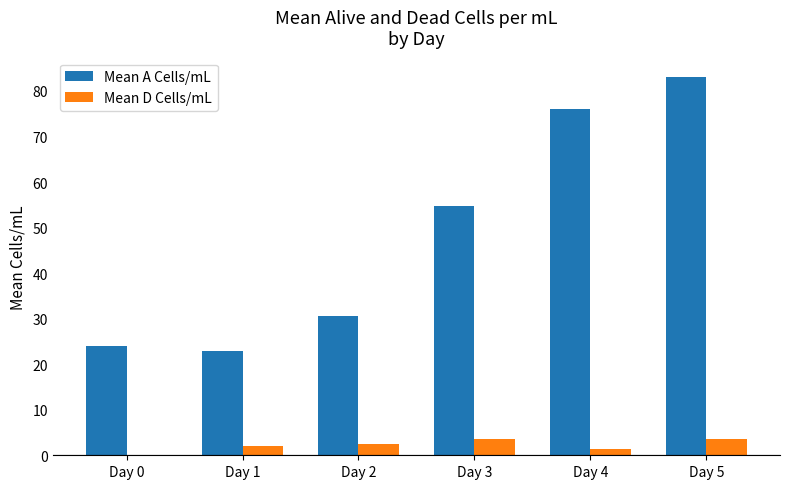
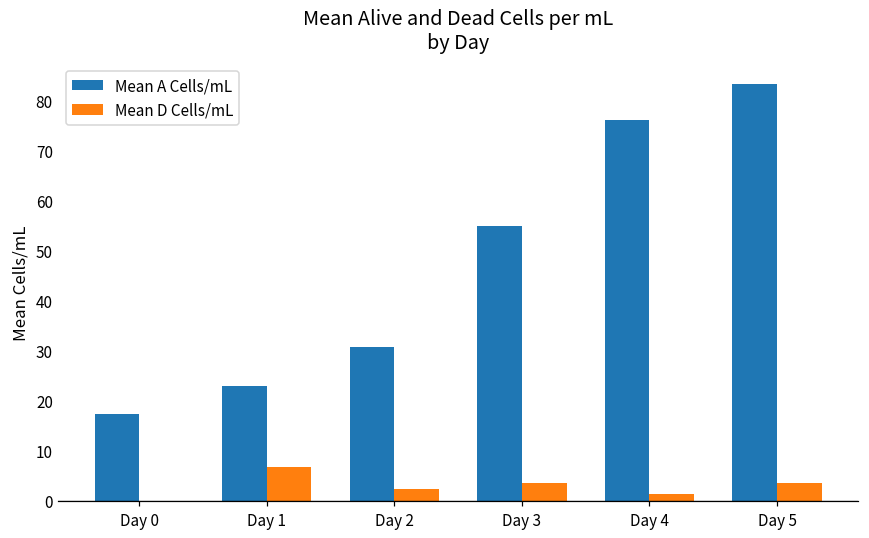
  {
    "Mean A Cells/mL": {
-     "Day 0": 24,
+     "Day 0": 17,
      "Day 1": 23,
      "Day 2": 31,
      "Day 3": 55,
      "Day 4": 76,
      "Day 5": 83
    },
    "Mean D Cells/mL": {
      "Day 0": 0,
-     "Day 1": 2,
+     "Day 1": 7,
      "Day 2": 2,
      "Day 3": 4,
      "Day 4": 1,
      "Day 5": 4
    }
  }
